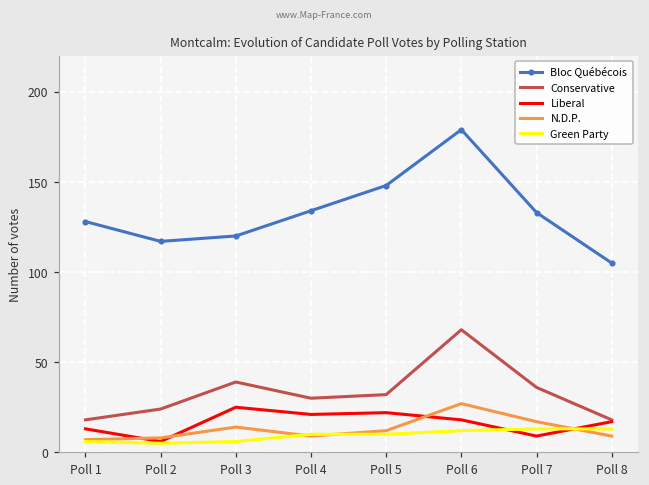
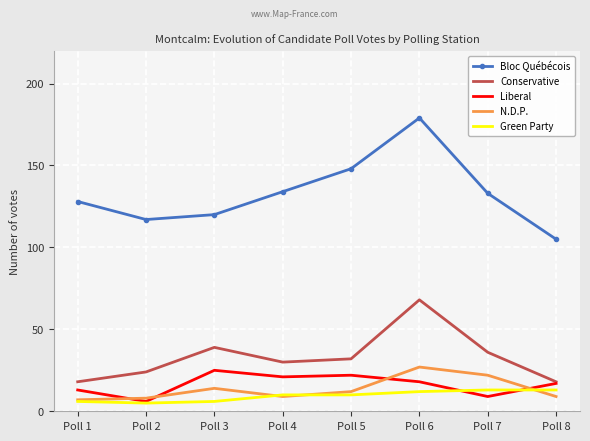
  {
    "Bloc Québécois": {
      "Poll 1": 128,
      "Poll 2": 117,
      "Poll 3": 120,
      "Poll 4": 134,
      "Poll 5": 148,
      "Poll 6": 179,
      "Poll 7": 133,
      "Poll 8": 105
    },
    "Conservative": {
      "Poll 1": 18,
      "Poll 2": 24,
      "Poll 3": 39,
      "Poll 4": 30,
      "Poll 5": 32,
      "Poll 6": 68,
      "Poll 7": 36
    },
    "Liberal": {
      "Poll 1": 13,
      "Poll 3": 25,
      "Poll 4": 21,
      "Poll 5": 22,
      "Poll 6": 18,
      "Poll 7": 9
    },
    "N.D.P.": {
      "Poll 2": 8,
      "Poll 3": 14,
      "Poll 5": 12,
      "Poll 6": 27,
-     "Poll 7": 17,
+     "Poll 7": 22,
      "Poll 8": 9
    },
    "Green Party": {
      "Poll 3": 6,
      "Poll 5": 10,
      "Poll 6": 12,
      "Poll 7": 13,
      "Poll 8": 13
    }
  }
